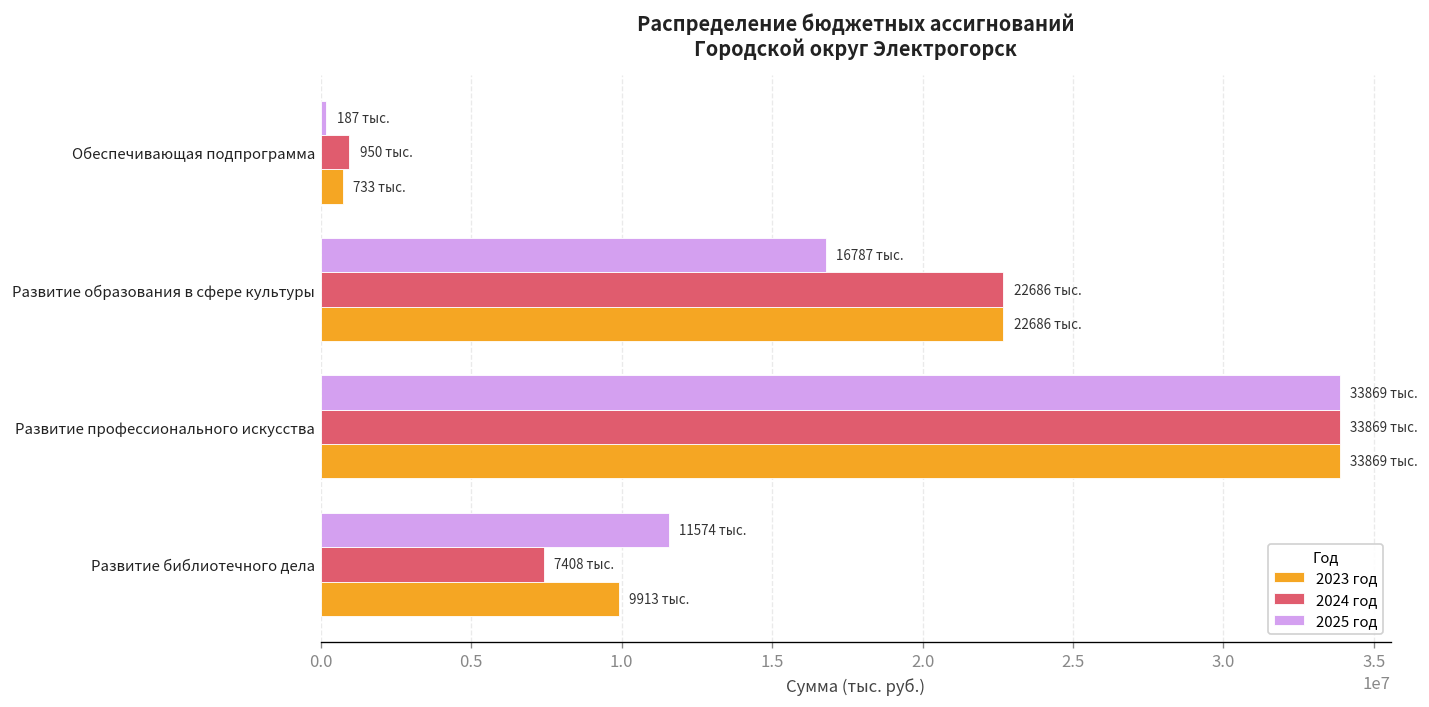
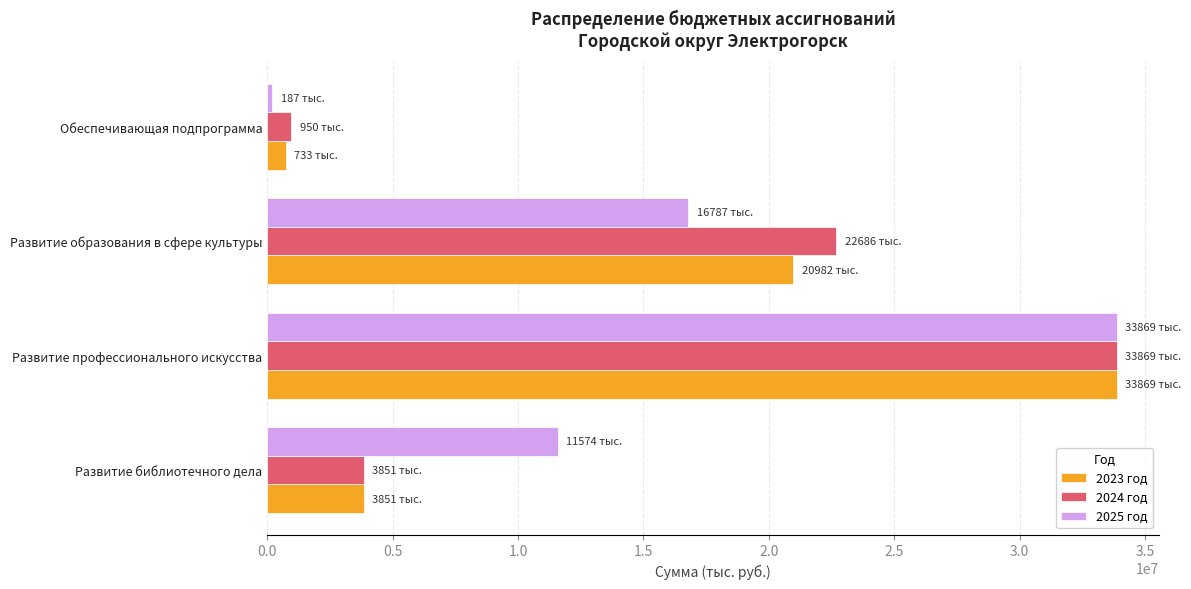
  {
    "2023 год": {
-     "Развитие образования в сфере культуры": 22686,
-     "Развитие библиотечного дела": 9913
+     "Развитие образования в сфере культуры": 20982,
+     "Развитие библиотечного дела": 3851
    },
    "2024 год": {
-     "Развитие библиотечного дела": 7408
+     "Развитие библиотечного дела": 3851
    }
  }
